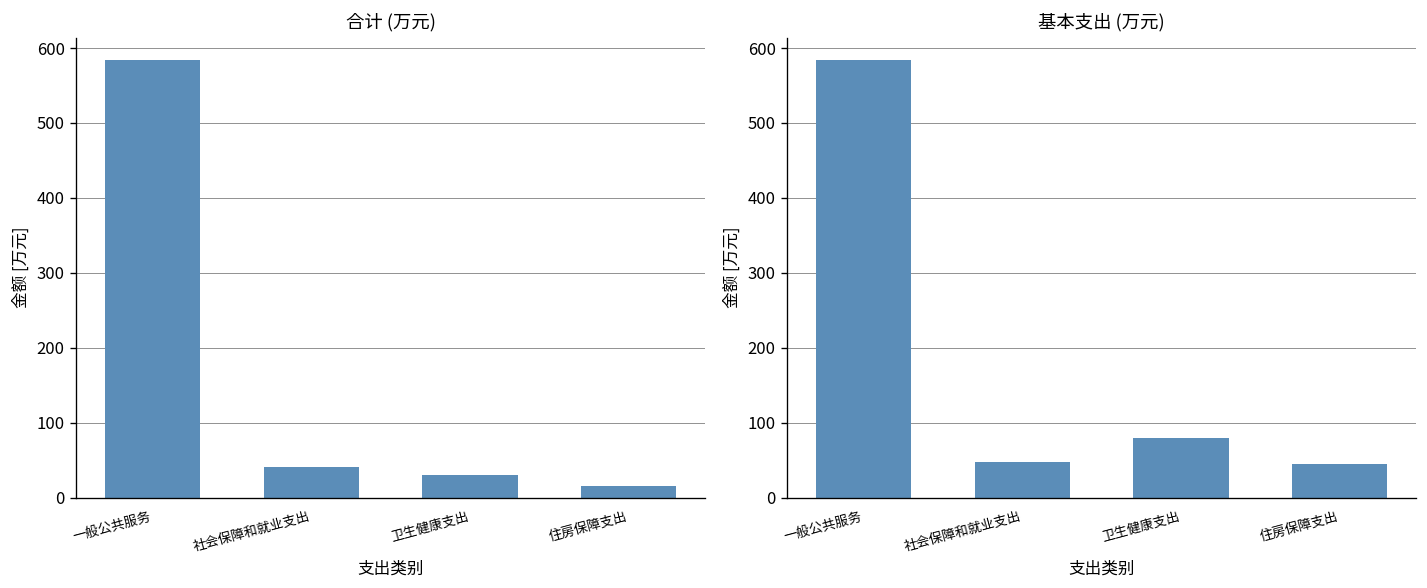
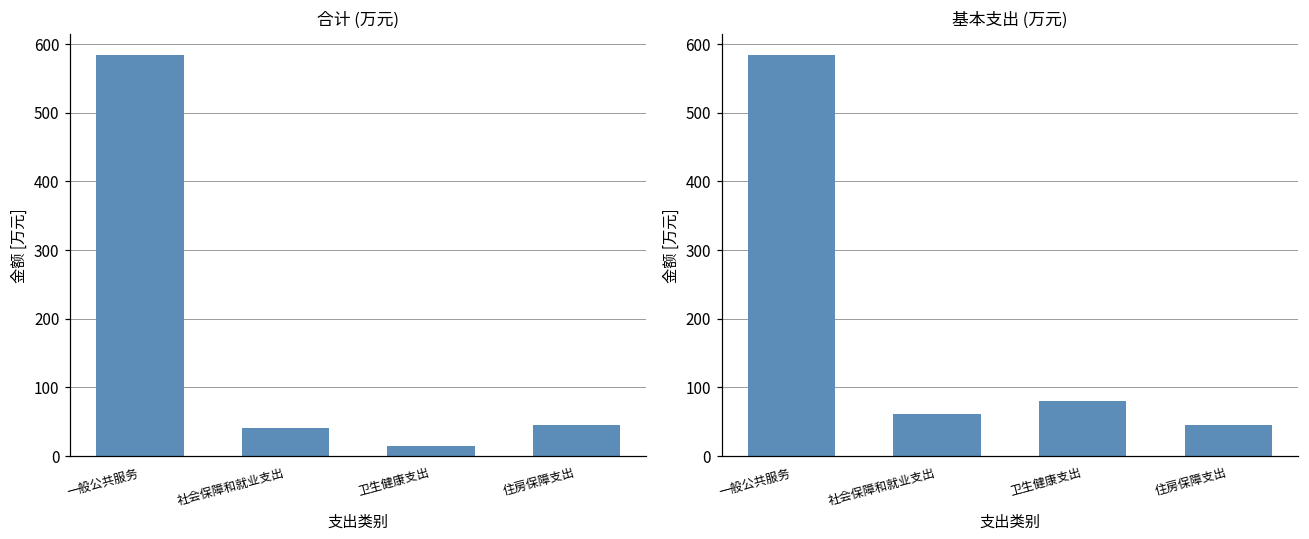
  {
    "合计 (万元)": {
      "一般公共服务": 580,
      "社会保障和就业支出": 40,
-     "卫生健康支出": 30,
-     "住房保障支出": 20
+     "卫生健康支出": 10,
+     "住房保障支出": 50
    },
    "基本支出 (万元)": {
      "一般公共服务": 580,
-     "社会保障和就业支出": 50,
+     "社会保障和就业支出": 60,
      "卫生健康支出": 80,
      "住房保障支出": 50
    }
  }
